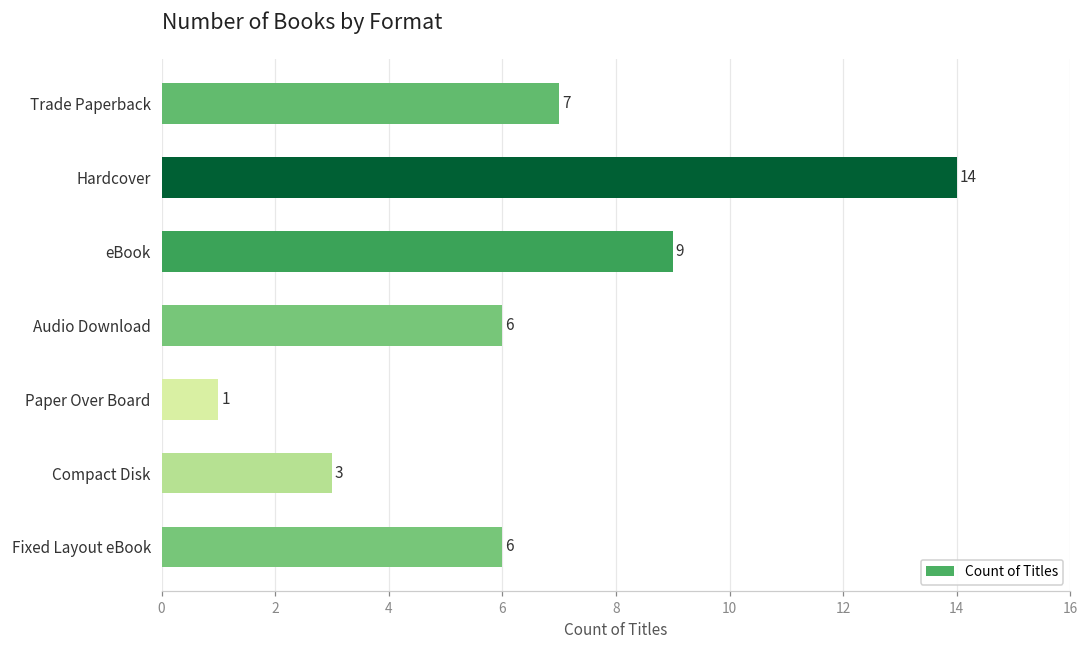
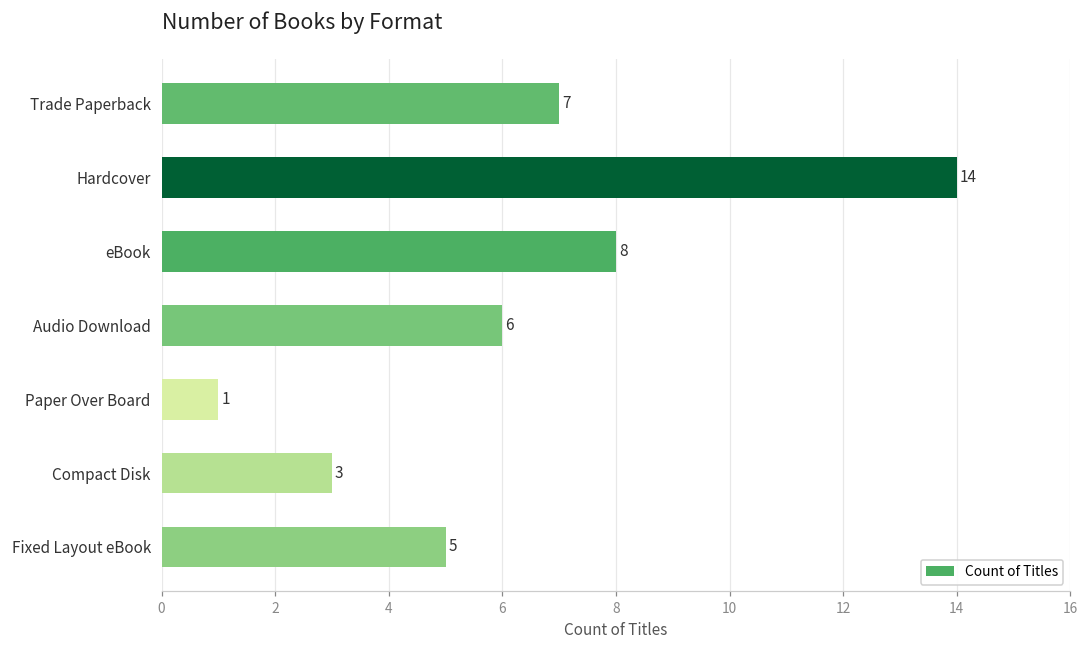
  {
    "Trade Paperback": 7,
    "Hardcover": 14,
-   "eBook": 9,
+   "eBook": 8,
    "Audio Download": 6,
    "Paper Over Board": 1,
    "Compact Disk": 3,
-   "Fixed Layout eBook": 6
+   "Fixed Layout eBook": 5
  }
